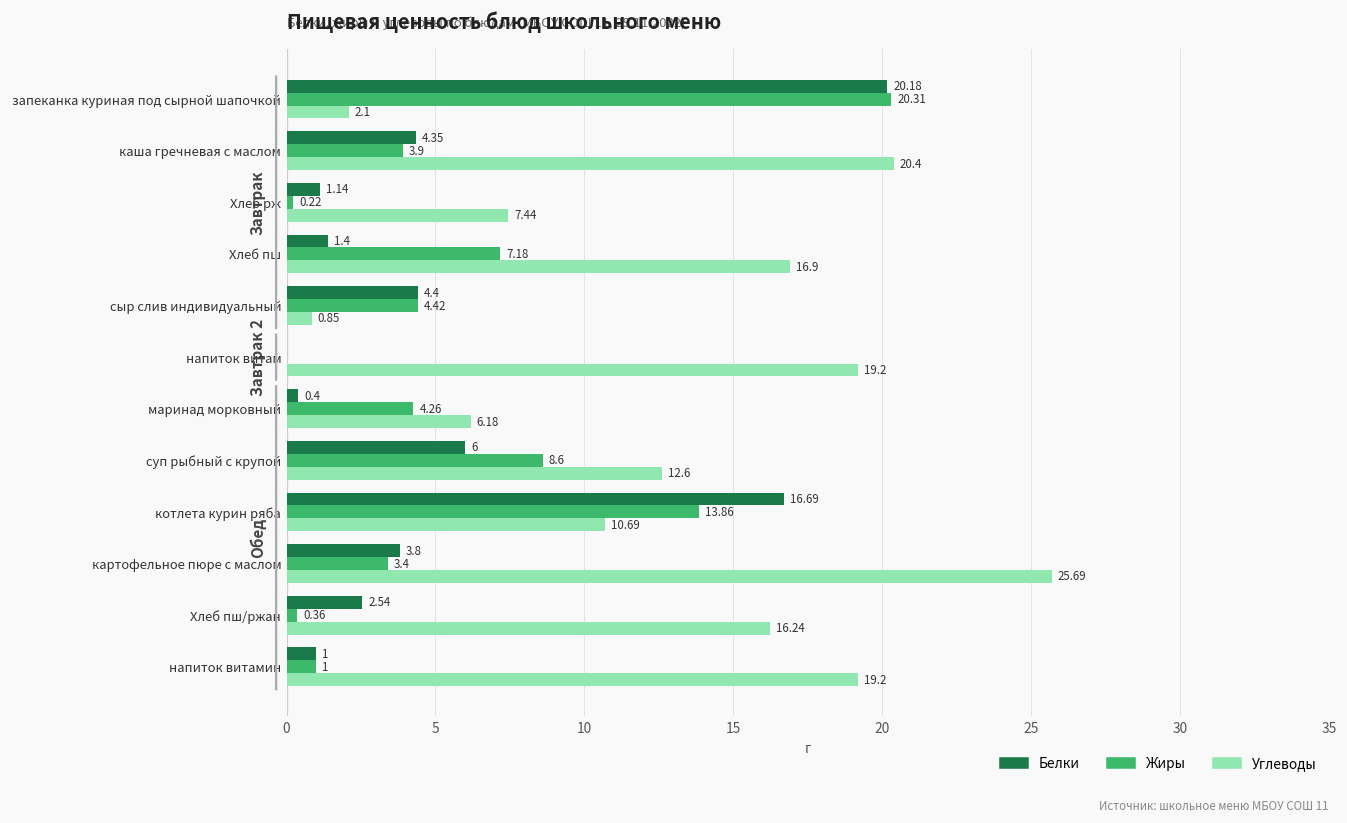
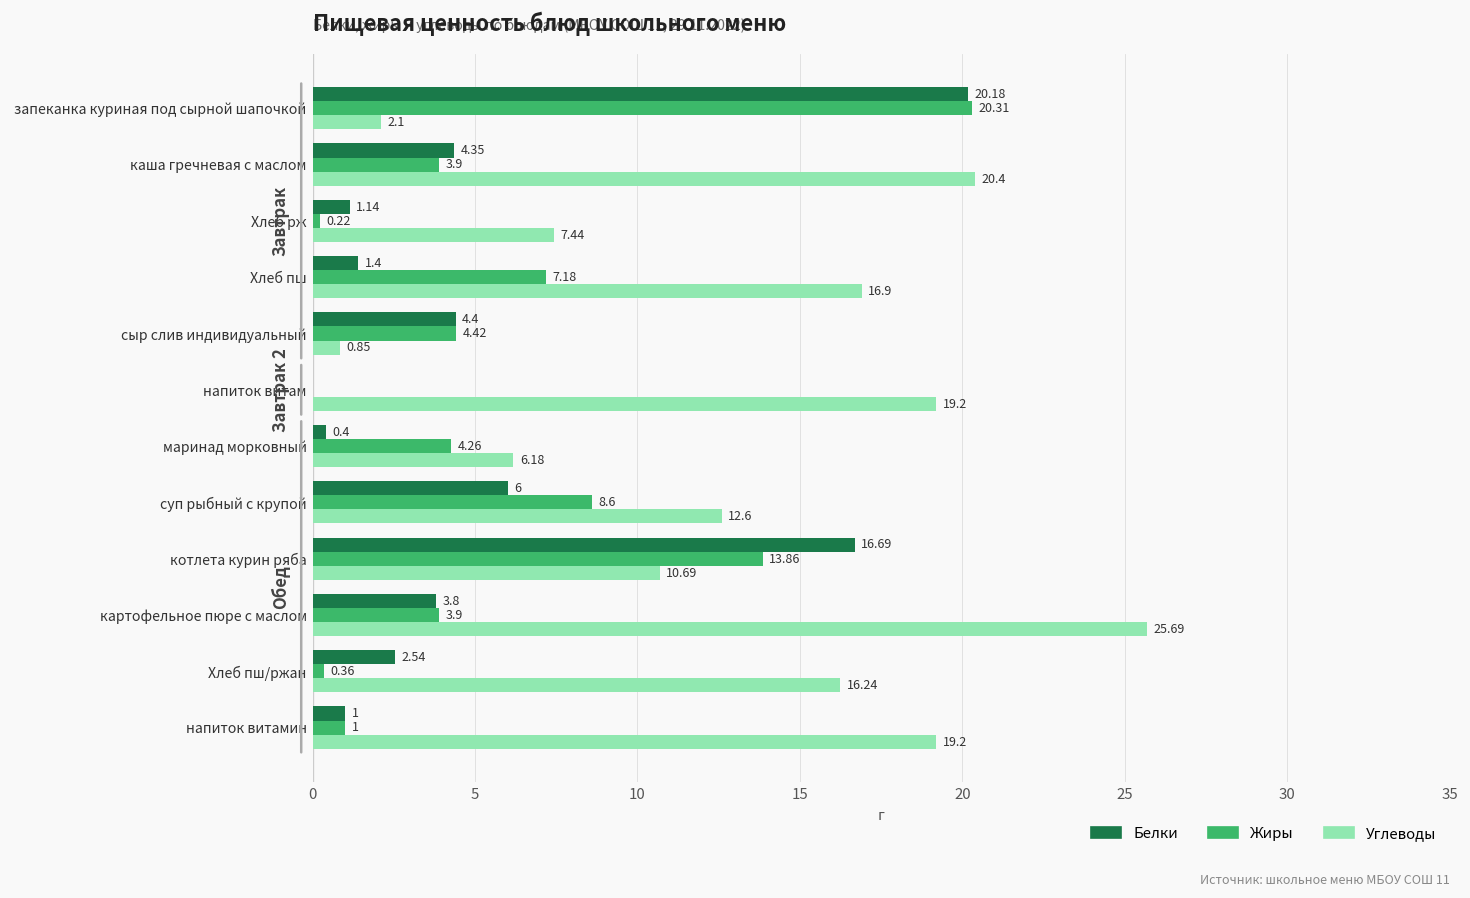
  {
    "Белки": {
      "запеканка куриная под сырной шапочкой": 20.18,
      "каша гречневая с маслом": 4.35,
      "Хлеб рж": 1.14,
      "Хлеб пш": 1.4,
      "сыр слив индивидуальный": 4.4,
      "маринад морковный": 0.4,
      "суп рыбный с крупой": 6,
      "котлета курин ряба": 16.69,
      "картофельное пюре с маслом": 3.8,
      "Хлеб пш/ржан": 2.54,
      "напиток витамин": 1
    },
    "Жиры": {
      "запеканка куриная под сырной шапочкой": 20.31,
      "каша гречневая с маслом": 3.9,
      "Хлеб рж": 0.22,
      "Хлеб пш": 7.18,
      "сыр слив индивидуальный": 4.42,
      "маринад морковный": 4.26,
      "суп рыбный с крупой": 8.6,
      "котлета курин ряба": 13.86,
-     "картофельное пюре с маслом": 3.4,
+     "картофельное пюре с маслом": 3.9,
      "Хлеб пш/ржан": 0.36,
      "напиток витамин": 1
    },
    "Углеводы": {
      "запеканка куриная под сырной шапочкой": 2.1,
      "каша гречневая с маслом": 20.4,
      "Хлеб рж": 7.44,
      "Хлеб пш": 16.9,
      "сыр слив индивидуальный": 0.85,
      "напиток витам": 19.2,
      "маринад морковный": 6.18,
      "суп рыбный с крупой": 12.6,
      "котлета курин ряба": 10.69,
      "картофельное пюре с маслом": 25.69,
      "Хлеб пш/ржан": 16.24,
      "напиток витамин": 19.2
    }
  }
